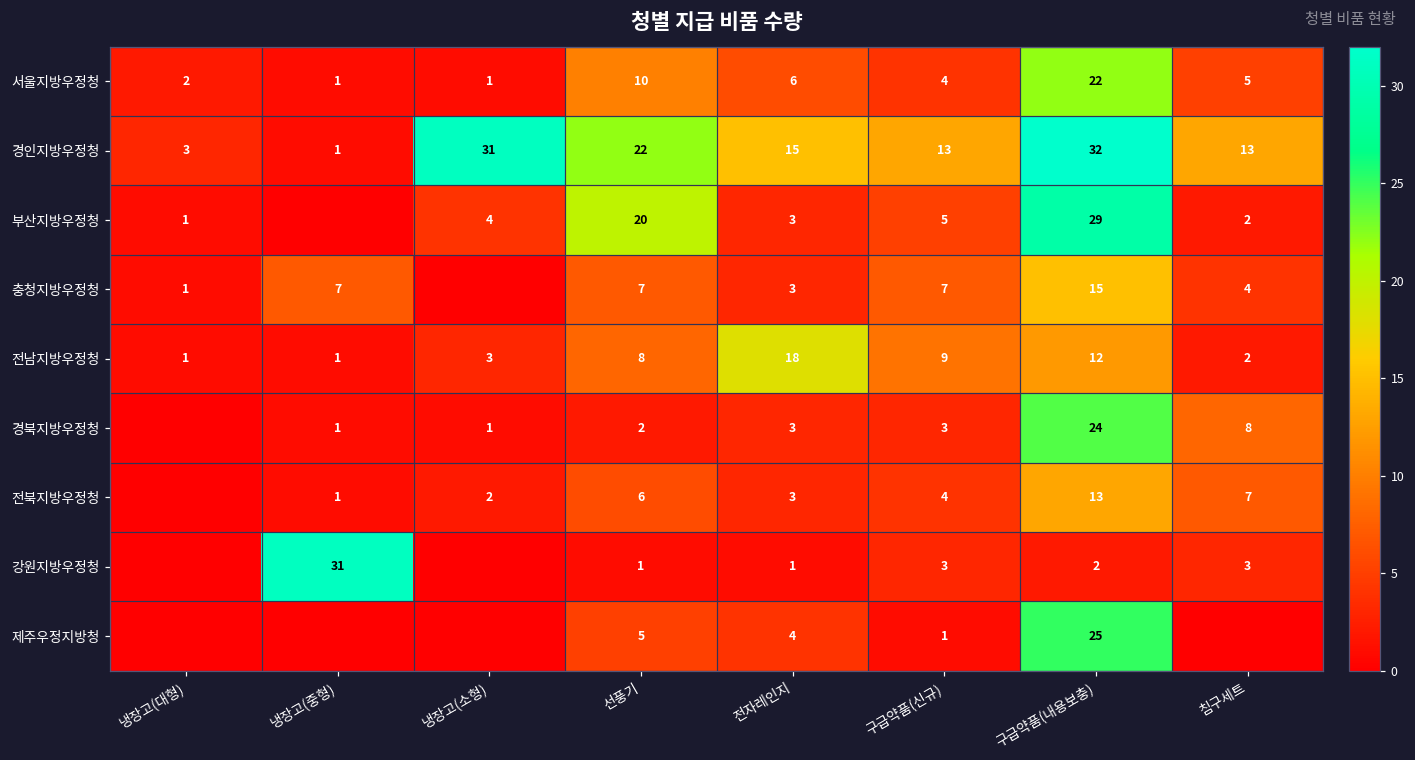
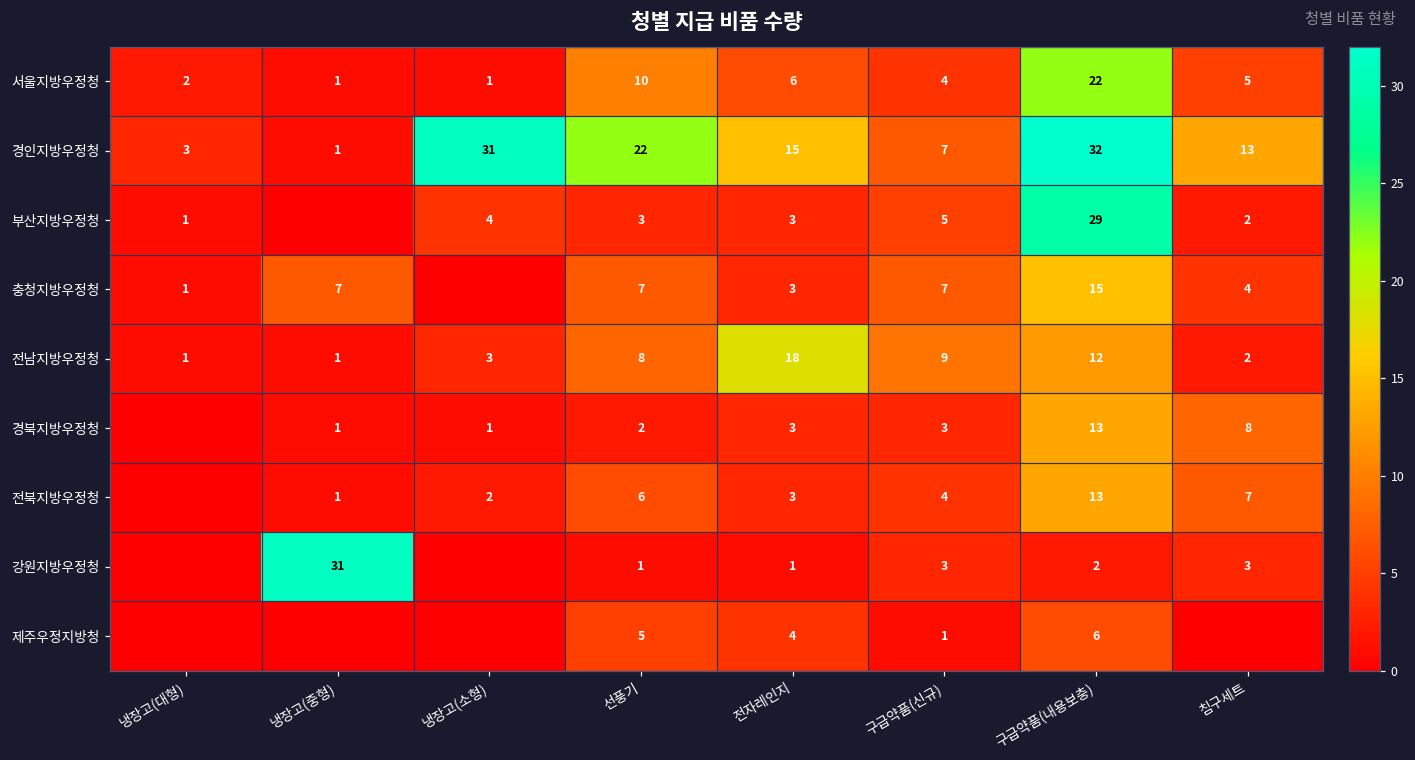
  {
    "서울지방우정청": {
      "냉장고(대형)": 2,
      "냉장고(중형)": 1,
      "냉장고(소형)": 1,
      "선풍기": 10,
      "전자레인지": 6,
      "구급약품(신규)": 4,
      "구급약품(내용보충)": 22,
      "침구세트": 5
    },
    "경인지방우정청": {
      "냉장고(대형)": 3,
      "냉장고(중형)": 1,
      "냉장고(소형)": 31,
      "선풍기": 22,
      "전자레인지": 15,
-     "구급약품(신규)": 13,
+     "구급약품(신규)": 7,
      "구급약품(내용보충)": 32,
      "침구세트": 13
    },
    "부산지방우정청": {
      "냉장고(대형)": 1,
      "냉장고(소형)": 4,
-     "선풍기": 20,
+     "선풍기": 3,
      "전자레인지": 3,
      "구급약품(신규)": 5,
      "구급약품(내용보충)": 29,
      "침구세트": 2
    },
    "충청지방우정청": {
      "냉장고(대형)": 1,
      "냉장고(중형)": 7,
      "선풍기": 7,
      "전자레인지": 3,
      "구급약품(신규)": 7,
      "구급약품(내용보충)": 15,
      "침구세트": 4
    },
    "전남지방우정청": {
      "냉장고(대형)": 1,
      "냉장고(중형)": 1,
      "냉장고(소형)": 3,
      "선풍기": 8,
      "전자레인지": 18,
      "구급약품(신규)": 9,
      "구급약품(내용보충)": 12,
      "침구세트": 2
    },
    "경북지방우정청": {
      "냉장고(중형)": 1,
      "냉장고(소형)": 1,
      "선풍기": 2,
      "전자레인지": 3,
      "구급약품(신규)": 3,
-     "구급약품(내용보충)": 24,
+     "구급약품(내용보충)": 13,
      "침구세트": 8
    },
    "전북지방우정청": {
      "냉장고(중형)": 1,
      "냉장고(소형)": 2,
      "선풍기": 6,
      "전자레인지": 3,
      "구급약품(신규)": 4,
      "구급약품(내용보충)": 13,
      "침구세트": 7
    },
    "강원지방우정청": {
      "냉장고(중형)": 31,
      "선풍기": 1,
      "전자레인지": 1,
      "구급약품(신규)": 3,
      "구급약품(내용보충)": 2,
      "침구세트": 3
    },
    "제주우정지방청": {
      "선풍기": 5,
      "전자레인지": 4,
      "구급약품(신규)": 1,
-     "구급약품(내용보충)": 25
+     "구급약품(내용보충)": 6
    }
  }
